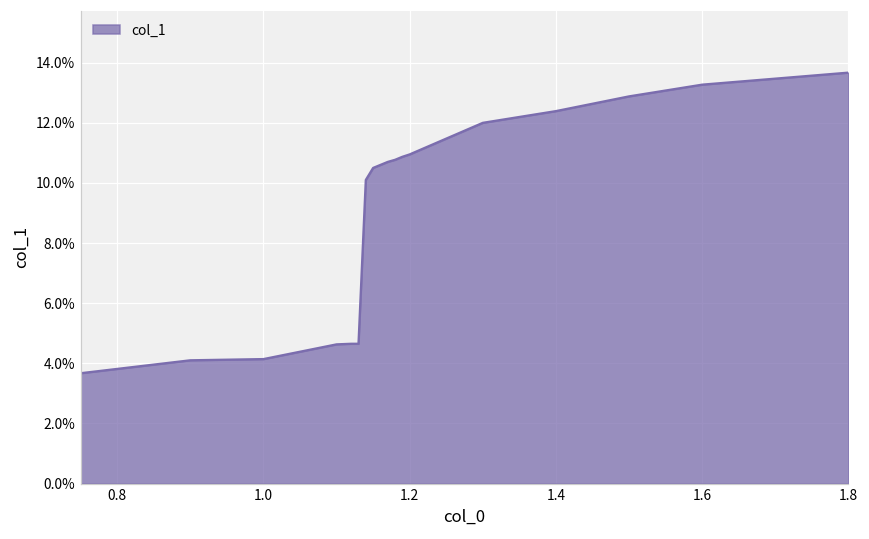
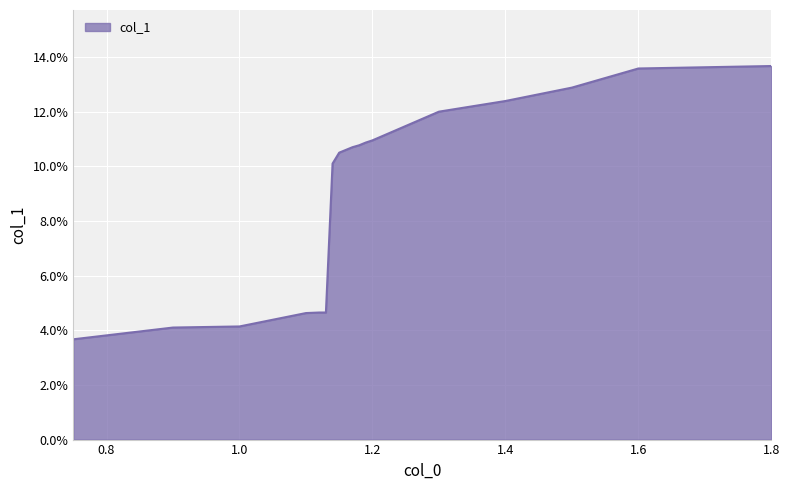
  {
    "1.0": "4.1%",
    "1.2": "11.0%",
    "1.4": "12.4%",
-   "1.6": "13.3%",
+   "1.6": "13.6%",
    "1.8": "13.7%"
  }
